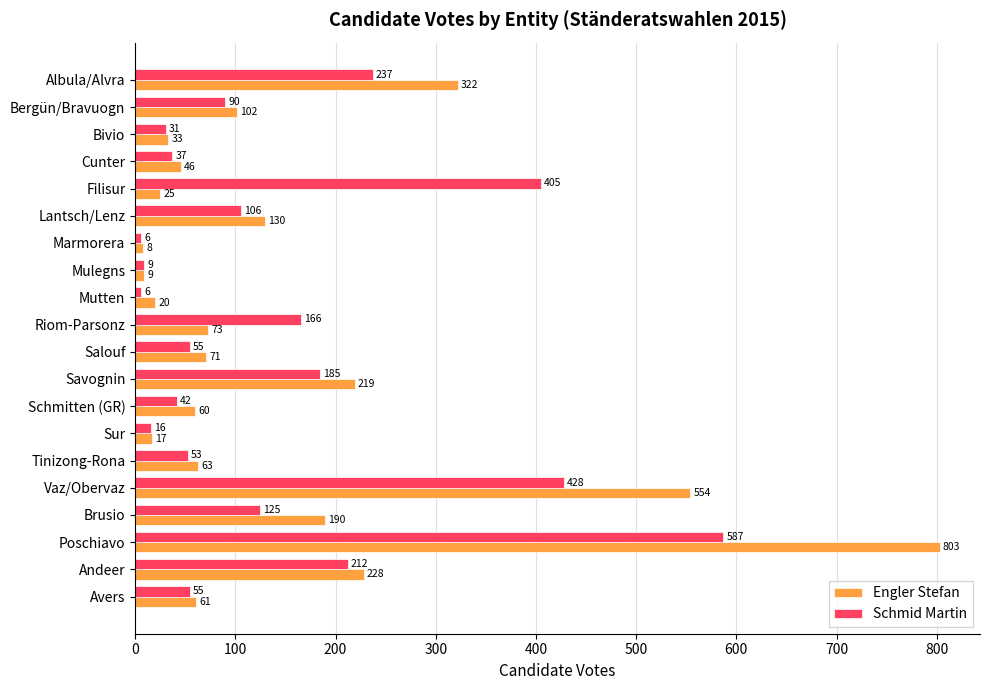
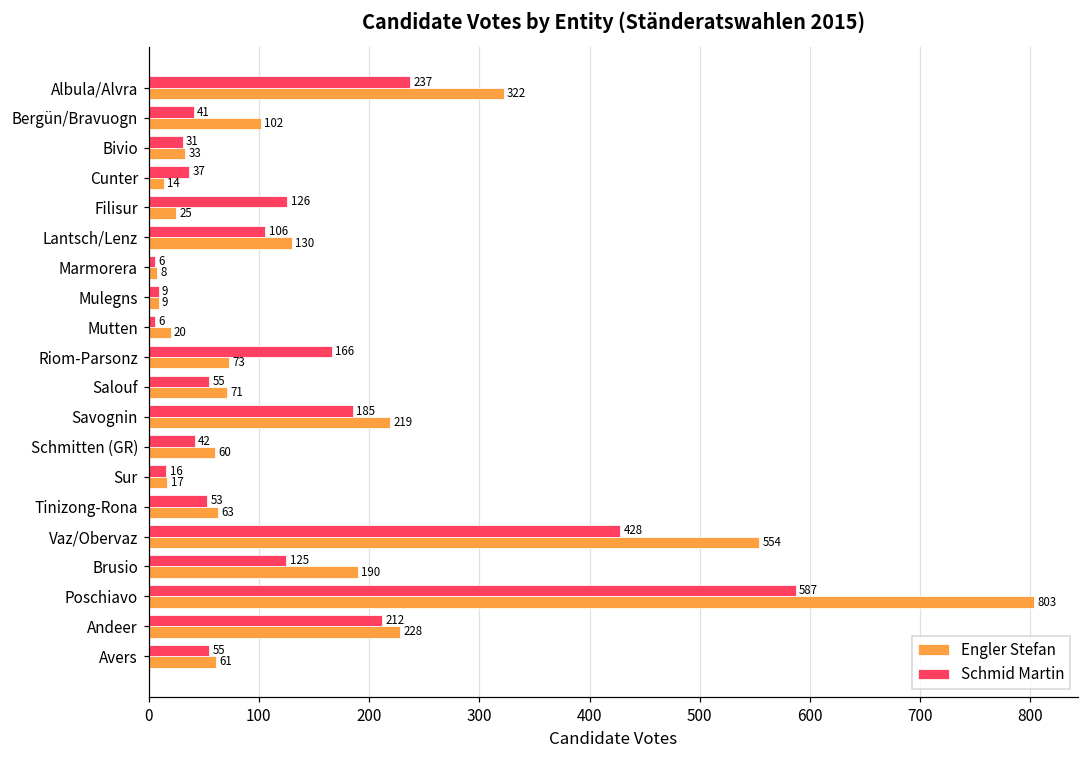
  {
    "Engler Stefan": {
      "Albula/Alvra": 322,
      "Bergün/Bravuogn": 102,
      "Bivio": 33,
-     "Cunter": 46,
+     "Cunter": 14,
      "Filisur": 25,
      "Lantsch/Lenz": 130,
      "Marmorera": 8,
      "Mulegns": 9,
      "Mutten": 20,
      "Riom-Parsonz": 73,
      "Salouf": 71,
      "Savognin": 219,
      "Schmitten (GR)": 60,
      "Sur": 17,
      "Tinizong-Rona": 63,
      "Vaz/Obervaz": 554,
      "Brusio": 190,
      "Poschiavo": 803,
      "Andeer": 228,
      "Avers": 61
    },
    "Schmid Martin": {
      "Albula/Alvra": 237,
-     "Bergün/Bravuogn": 90,
+     "Bergün/Bravuogn": 41,
      "Bivio": 31,
      "Cunter": 37,
-     "Filisur": 405,
+     "Filisur": 126,
      "Lantsch/Lenz": 106,
      "Marmorera": 6,
      "Mulegns": 9,
      "Mutten": 6,
      "Riom-Parsonz": 166,
      "Salouf": 55,
      "Savognin": 185,
      "Schmitten (GR)": 42,
      "Sur": 16,
      "Tinizong-Rona": 53,
      "Vaz/Obervaz": 428,
      "Brusio": 125,
      "Poschiavo": 587,
      "Andeer": 212,
      "Avers": 55
    }
  }
